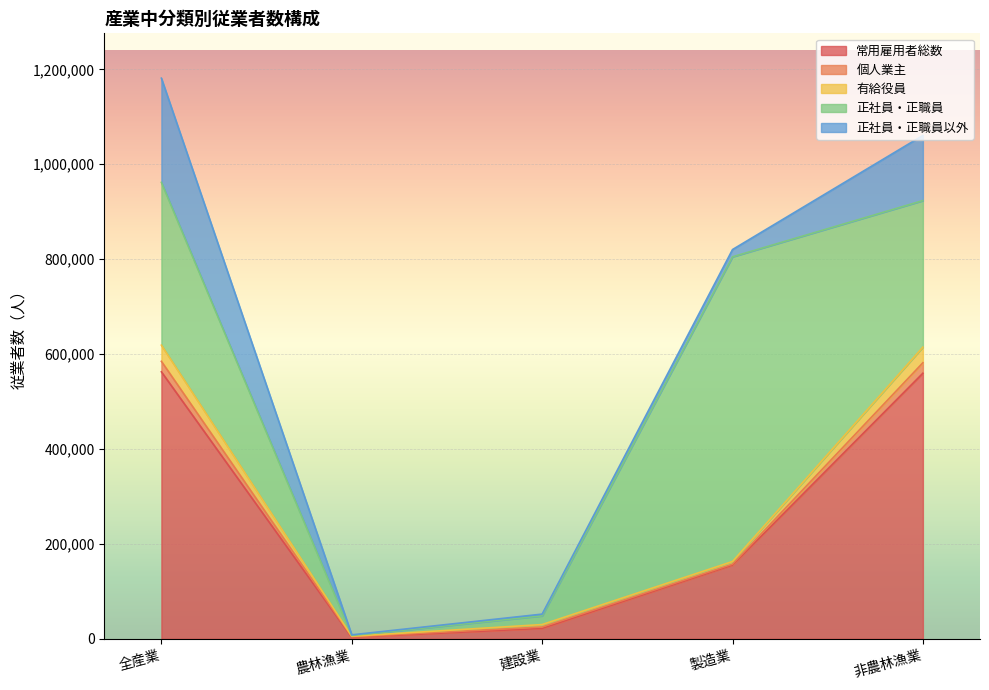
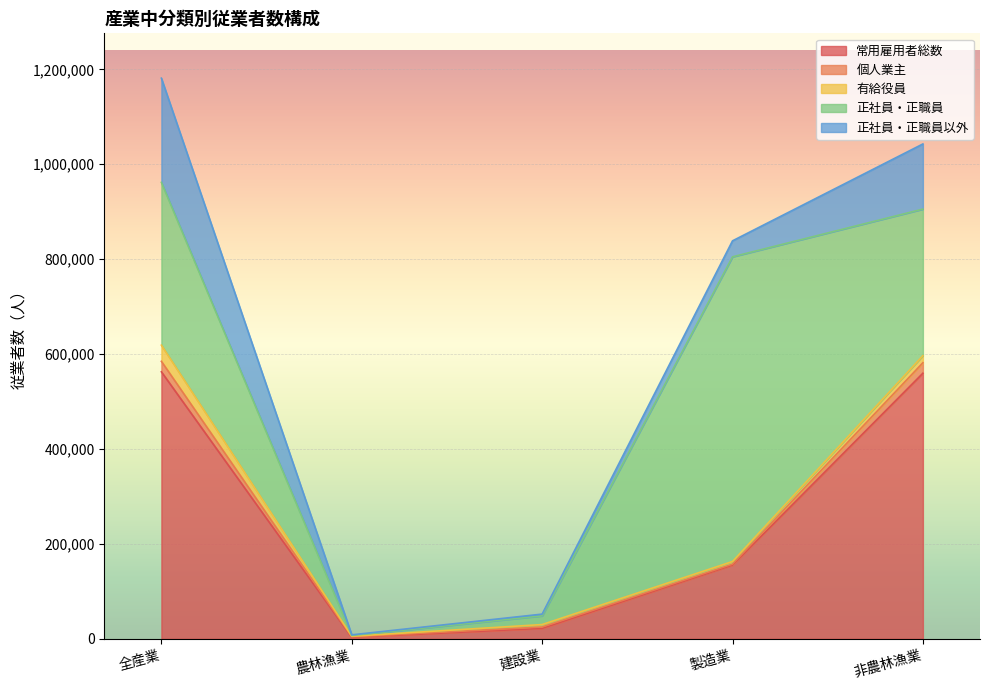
  {
    "有給役員": {
      "全産業": "30,000",
      "製造業": "10,000",
-     "非農林漁業": "30,000"
+     "非農林漁業": "10,000"
    },
    "正社員・正職員": {
      "全産業": "340,000",
      "製造業": "640,000",
      "非農林漁業": "310,000"
    },
    "正社員・正職員以外": {
      "全産業": "220,000",
-     "製造業": "20,000"
+     "製造業": "30,000"
    }
  }
